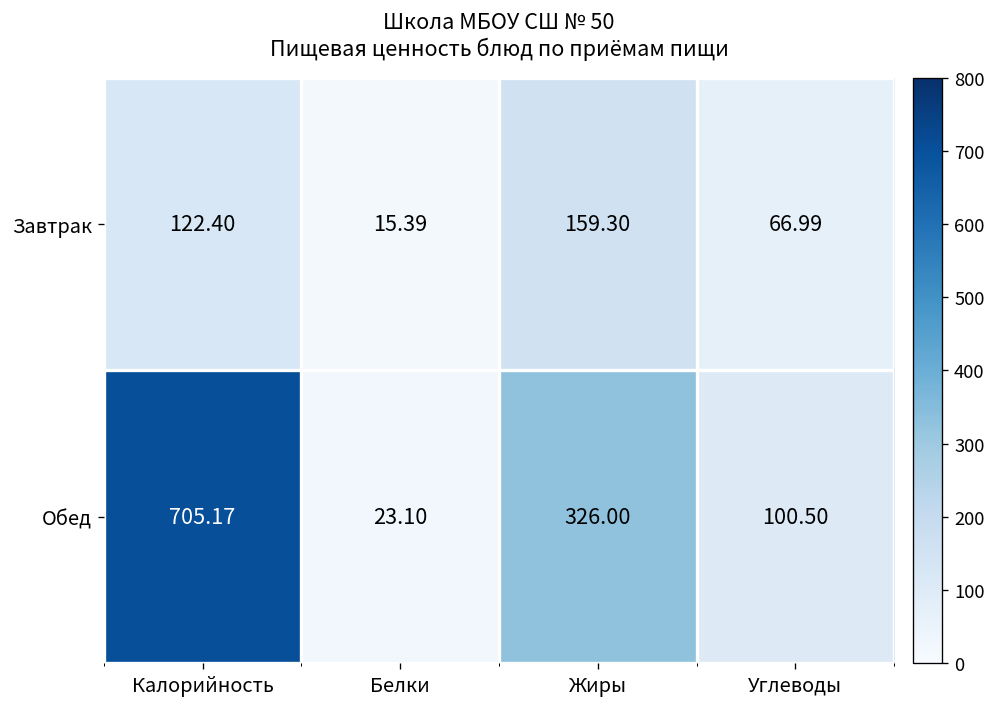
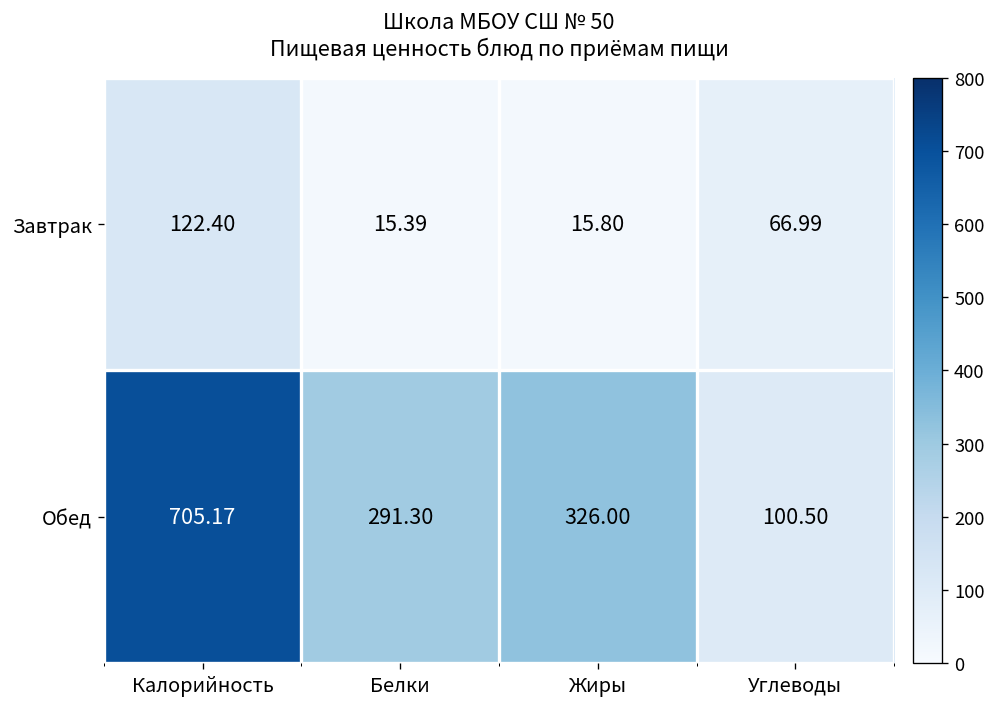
  {
    "Завтрак": {
      "Калорийность": 122.40,
      "Белки": 15.39,
-     "Жиры": 159.30,
+     "Жиры": 15.80,
      "Углеводы": 66.99
    },
    "Обед": {
      "Калорийность": 705.17,
-     "Белки": 23.10,
+     "Белки": 291.30,
      "Жиры": 326.00,
      "Углеводы": 100.50
    }
  }
